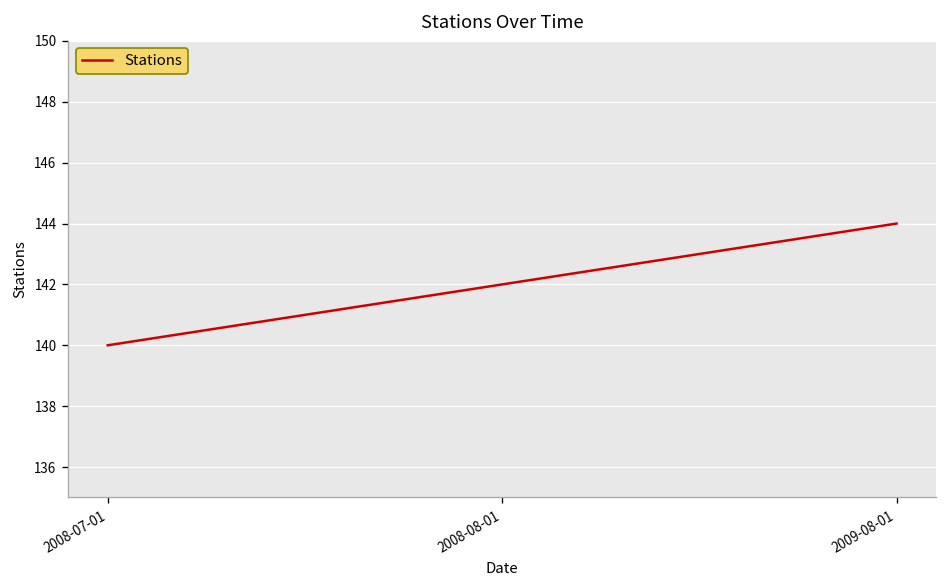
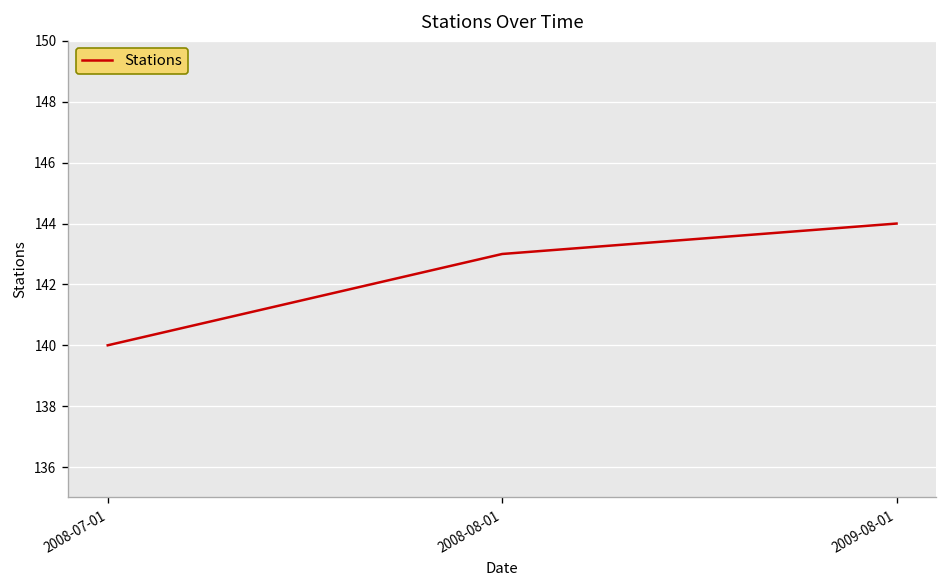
  {
    "2008-07-01": 140,
-   "2008-08-01": 142,
+   "2008-08-01": 143,
    "2009-08-01": 144
  }
